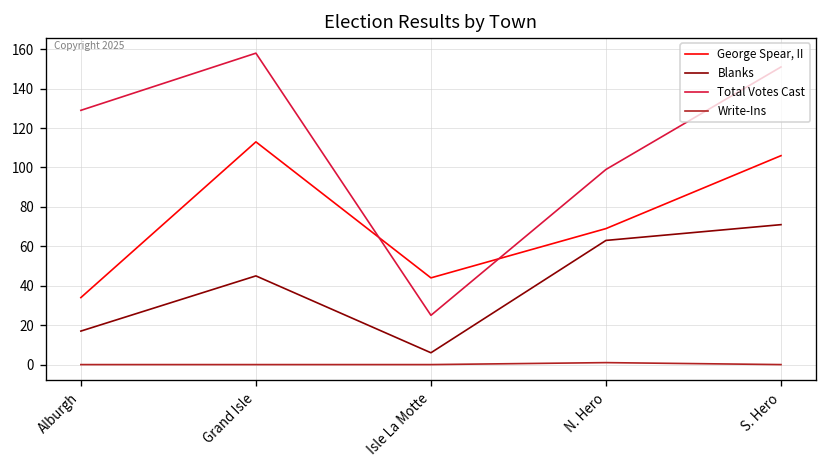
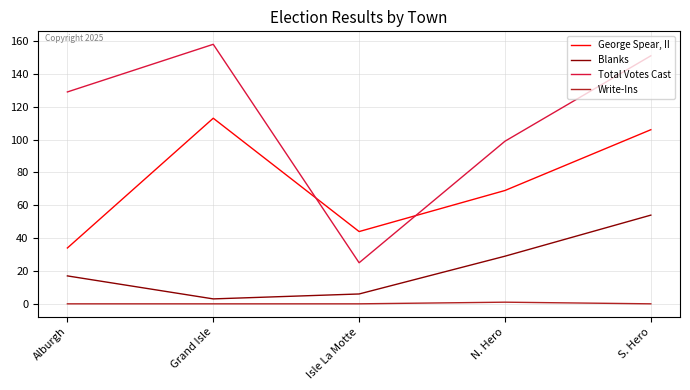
  {
    "George Spear, II": {
      "Alburgh": 34,
      "Grand Isle": 113,
      "Isle La Motte": 44,
      "N. Hero": 69,
      "S. Hero": 106
    },
    "Blanks": {
      "Alburgh": 17,
-     "Grand Isle": 45,
+     "Grand Isle": 3,
      "Isle La Motte": 6,
-     "N. Hero": 63,
-     "S. Hero": 71
+     "N. Hero": 29,
+     "S. Hero": 54
    }
  }
